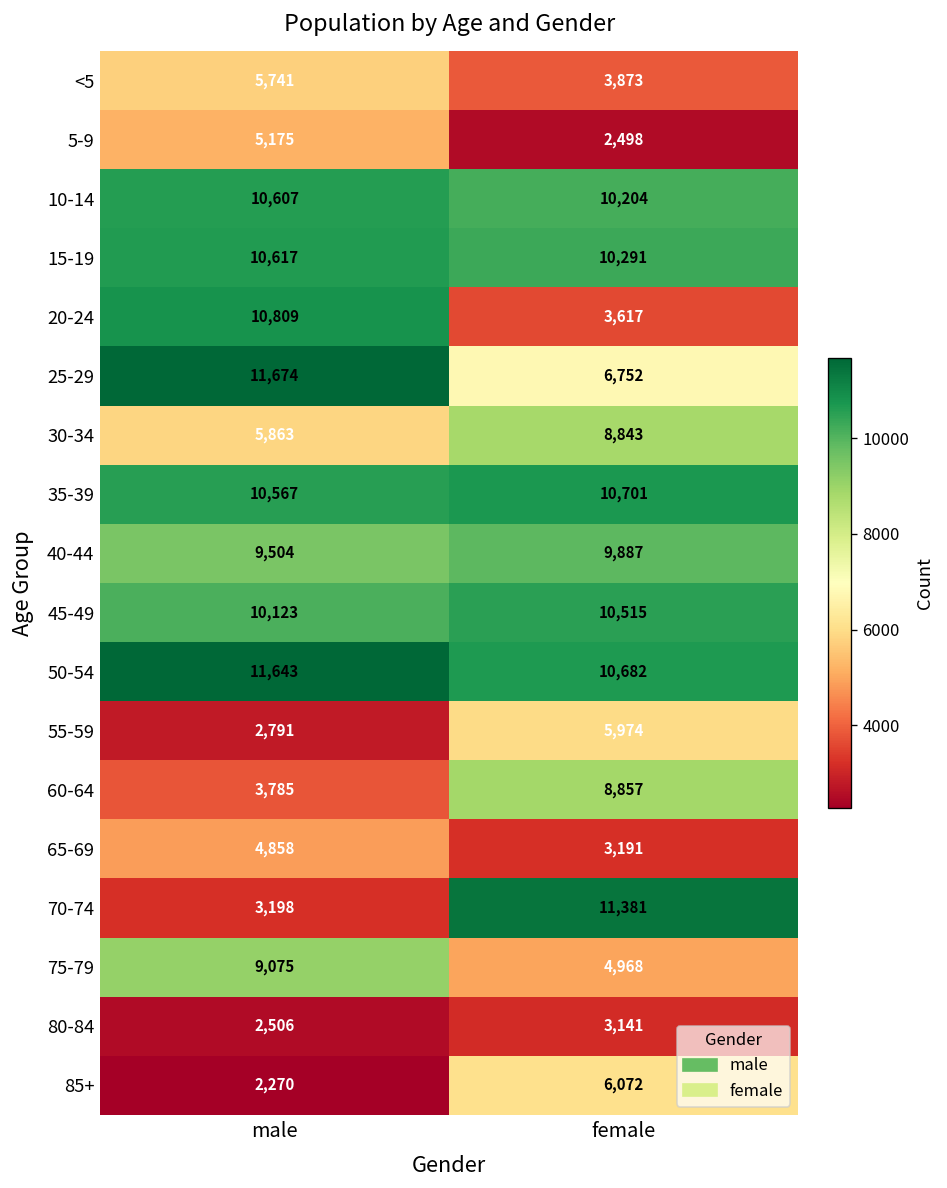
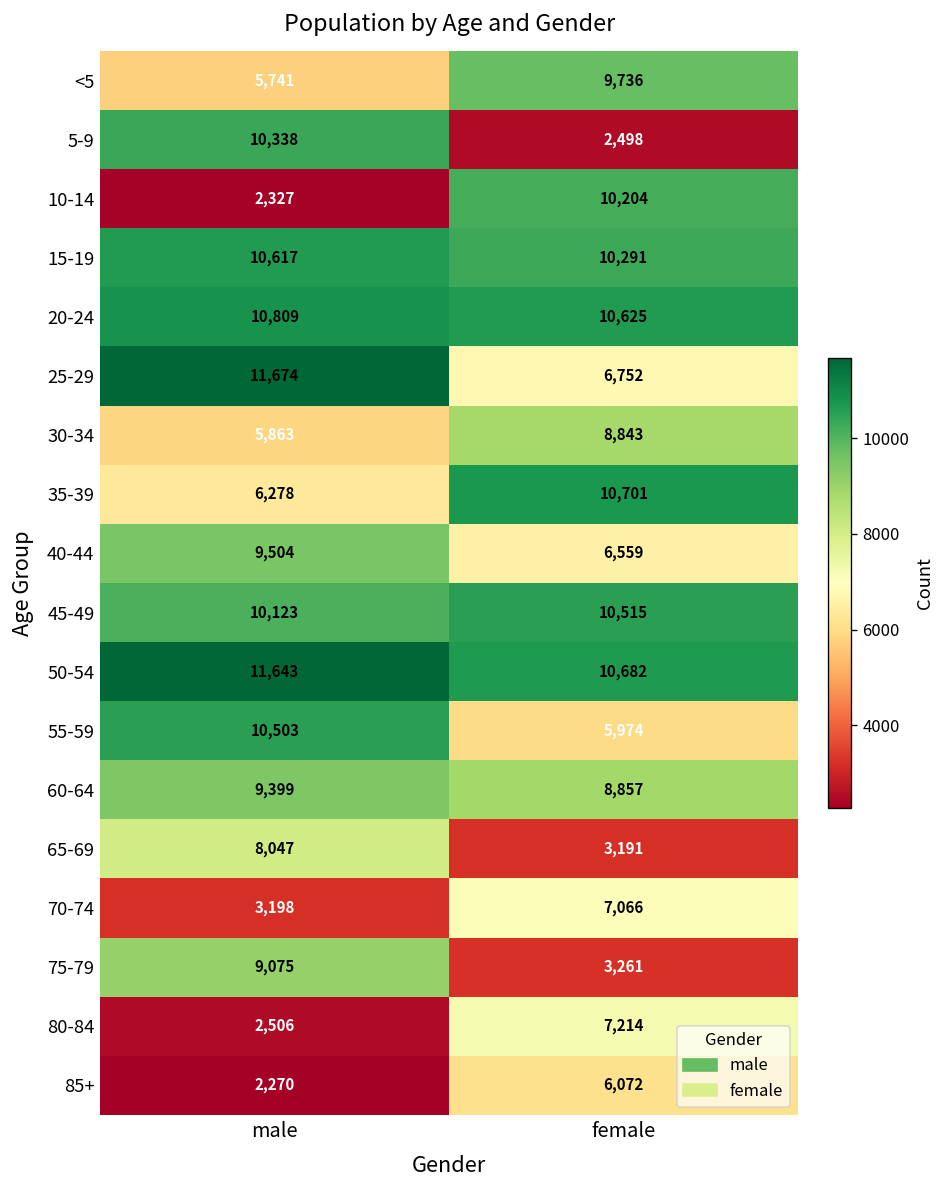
  {
    "<5": {
      "male": "5,741",
-     "female": "3,873"
+     "female": "9,736"
    },
    "5-9": {
-     "male": "5,175",
+     "male": "10,338",
      "female": "2,498"
    },
    "10-14": {
-     "male": "10,607",
+     "male": "2,327",
      "female": "10,204"
    },
    "15-19": {
      "male": "10,617",
      "female": "10,291"
    },
    "20-24": {
      "male": "10,809",
-     "female": "3,617"
+     "female": "10,625"
    },
    "25-29": {
      "male": "11,674",
      "female": "6,752"
    },
    "30-34": {
      "male": "5,863",
      "female": "8,843"
    },
    "35-39": {
-     "male": "10,567",
+     "male": "6,278",
      "female": "10,701"
    },
    "40-44": {
      "male": "9,504",
-     "female": "9,887"
+     "female": "6,559"
    },
    "45-49": {
      "male": "10,123",
      "female": "10,515"
    },
    "50-54": {
      "male": "11,643",
      "female": "10,682"
    },
    "55-59": {
-     "male": "2,791",
+     "male": "10,503",
      "female": "5,974"
    },
    "60-64": {
-     "male": "3,785",
+     "male": "9,399",
      "female": "8,857"
    },
    "65-69": {
-     "male": "4,858",
+     "male": "8,047",
      "female": "3,191"
    },
    "70-74": {
      "male": "3,198",
-     "female": "11,381"
+     "female": "7,066"
    },
    "75-79": {
      "male": "9,075",
-     "female": "4,968"
+     "female": "3,261"
    },
    "80-84": {
      "male": "2,506",
-     "female": "3,141"
+     "female": "7,214"
    },
    "85+": {
      "male": "2,270",
      "female": "6,072"
    }
  }
